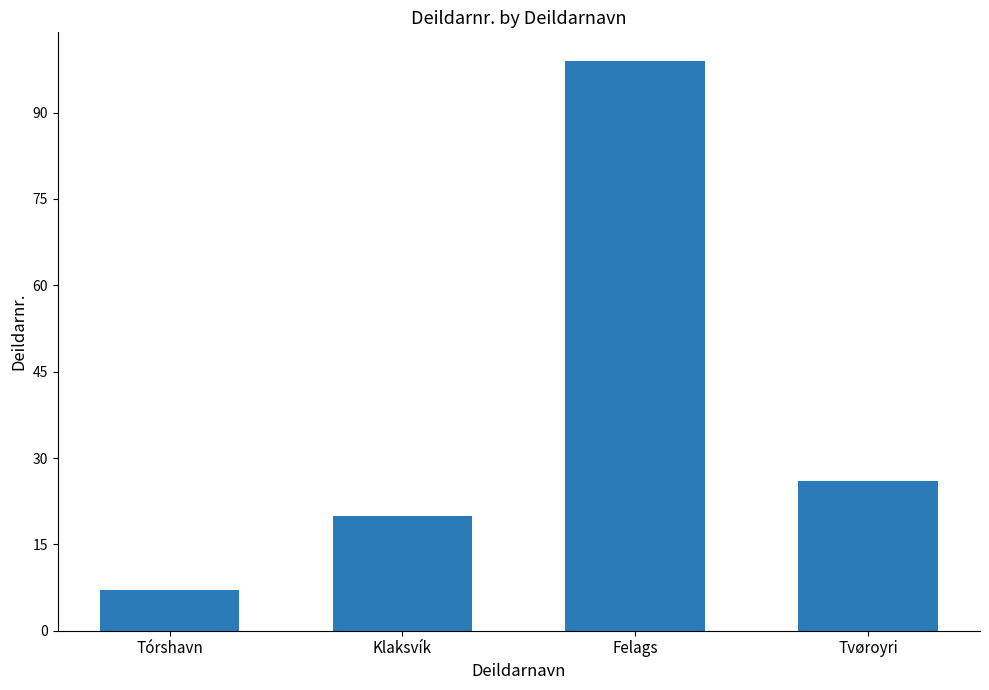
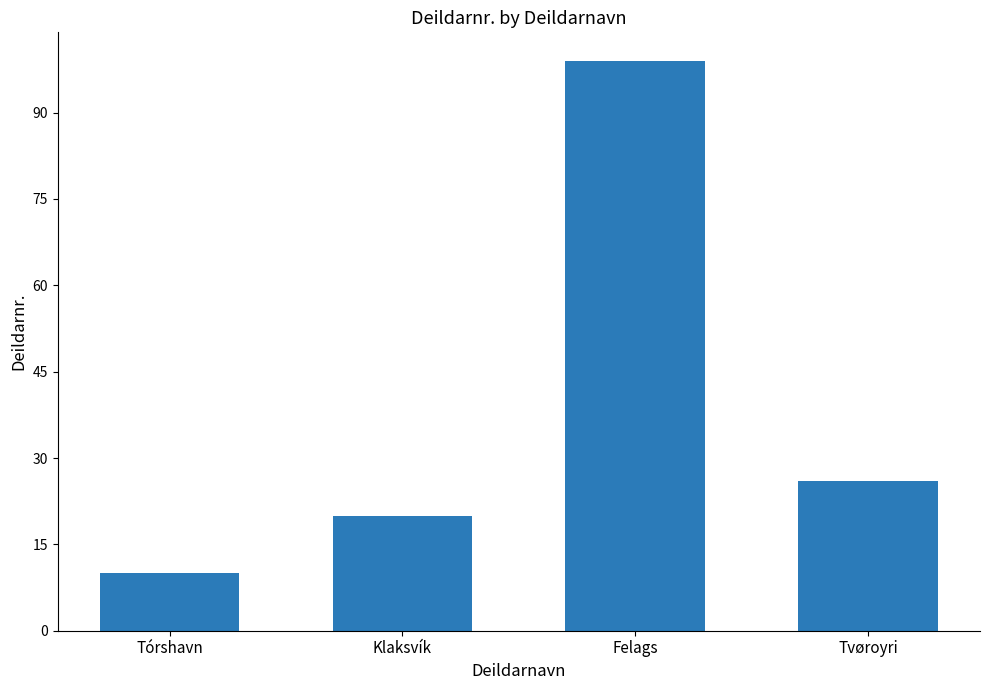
  {
-   "Tórshavn": 7,
+   "Tórshavn": 10,
    "Klaksvík": 20,
    "Felags": 99,
    "Tvøroyri": 26
  }
